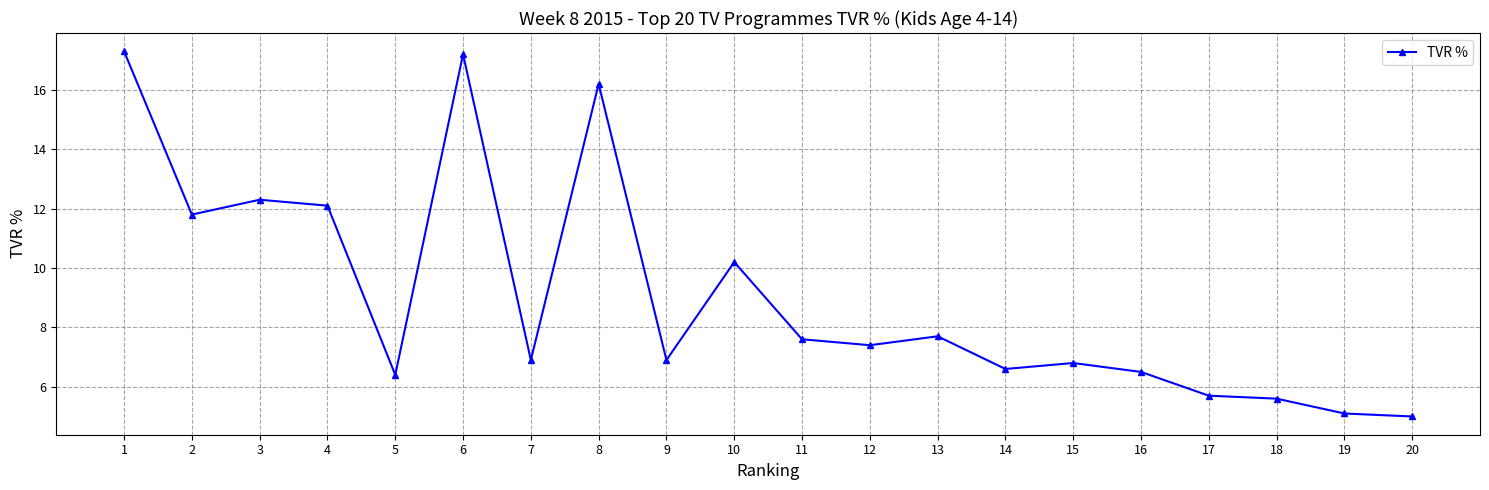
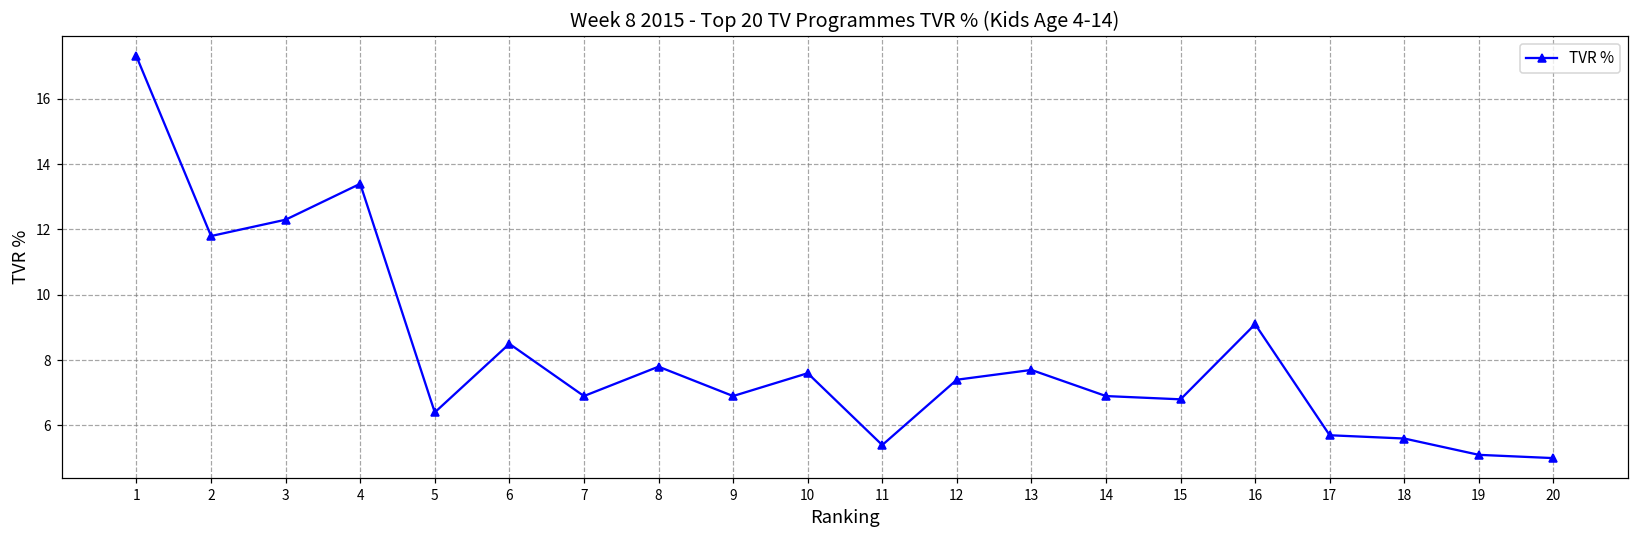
  {
    "1": 17.3,
    "2": 11.8,
    "3": 12.3,
-   "4": 12.1,
+   "4": 13.4,
    "5": 6.4,
-   "6": 17.2,
+   "6": 8.5,
    "7": 6.9,
-   "8": 16.2,
+   "8": 7.8,
    "9": 6.9,
-   "10": 10.2,
-   "11": 7.6,
+   "10": 7.6,
+   "11": 5.4,
    "12": 7.4,
    "13": 7.7,
-   "14": 6.6,
+   "14": 6.9,
    "15": 6.8,
-   "16": 6.5,
+   "16": 9.1,
    "17": 5.7,
    "18": 5.6,
    "19": 5.1,
    "20": 5.0
  }
